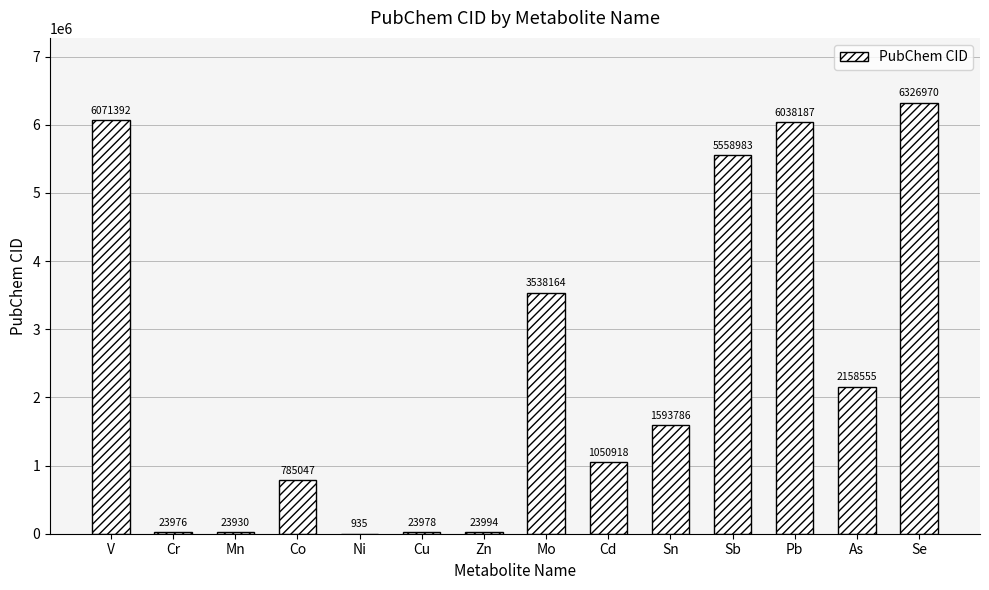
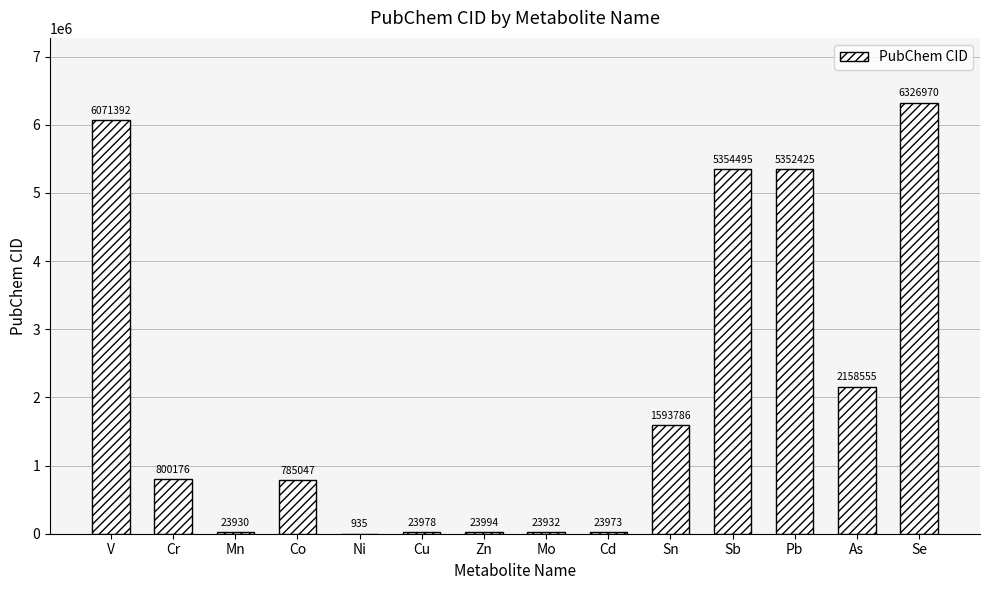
  {
    "V": 6071392,
-   "Cr": 23976,
+   "Cr": 800176,
    "Mn": 23930,
    "Co": 785047,
    "Ni": 935,
    "Cu": 23978,
    "Zn": 23994,
-   "Mo": 3538164,
-   "Cd": 1050918,
+   "Mo": 23932,
+   "Cd": 23973,
    "Sn": 1593786,
-   "Sb": 5558983,
-   "Pb": 6038187,
+   "Sb": 5354495,
+   "Pb": 5352425,
    "As": 2158555,
    "Se": 6326970
  }
